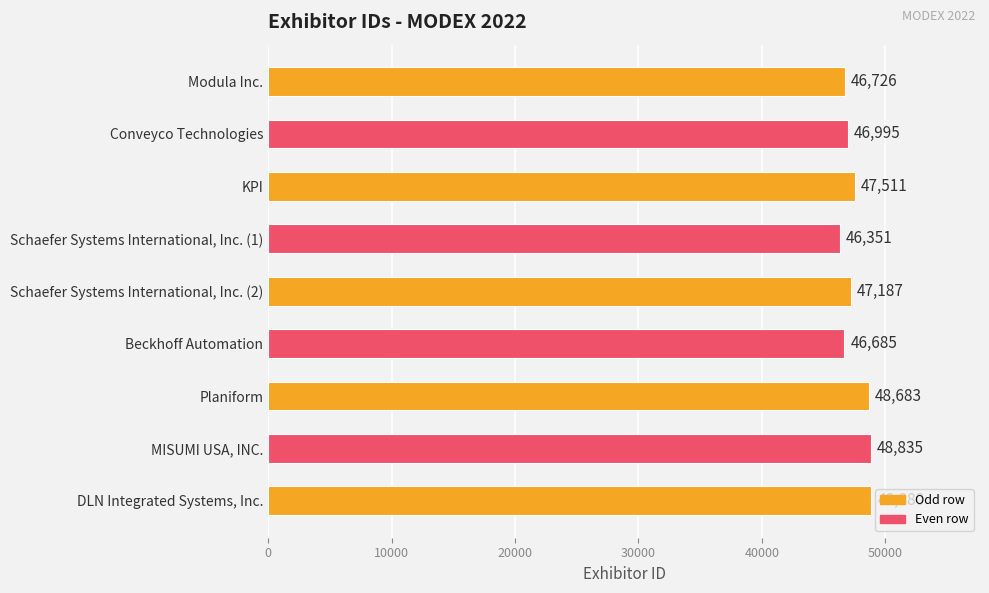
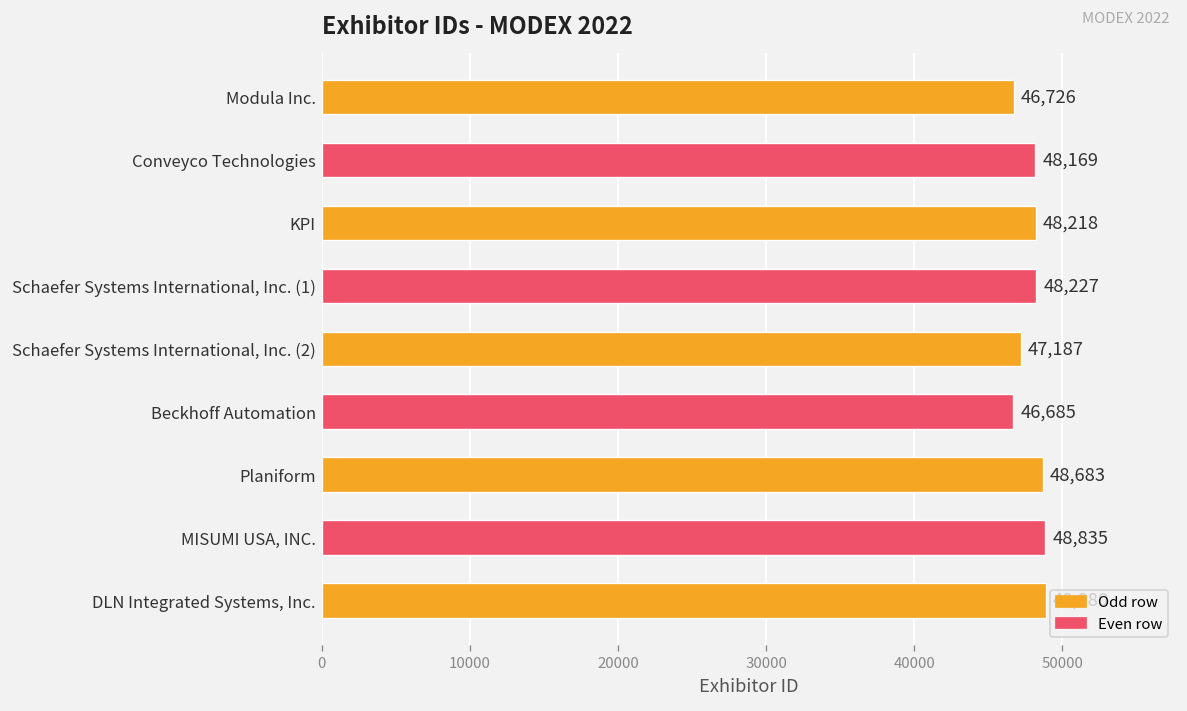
  {
    "Modula Inc.": "46,726",
-   "Conveyco Technologies": "46,995",
-   "KPI": "47,511",
-   "Schaefer Systems International, Inc. (1)": "46,351",
+   "Conveyco Technologies": "48,169",
+   "KPI": "48,218",
+   "Schaefer Systems International, Inc. (1)": "48,227",
    "Schaefer Systems International, Inc. (2)": "47,187",
    "Beckhoff Automation": "46,685",
    "Planiform": "48,683",
    "MISUMI USA, INC.": "48,835"
  }
